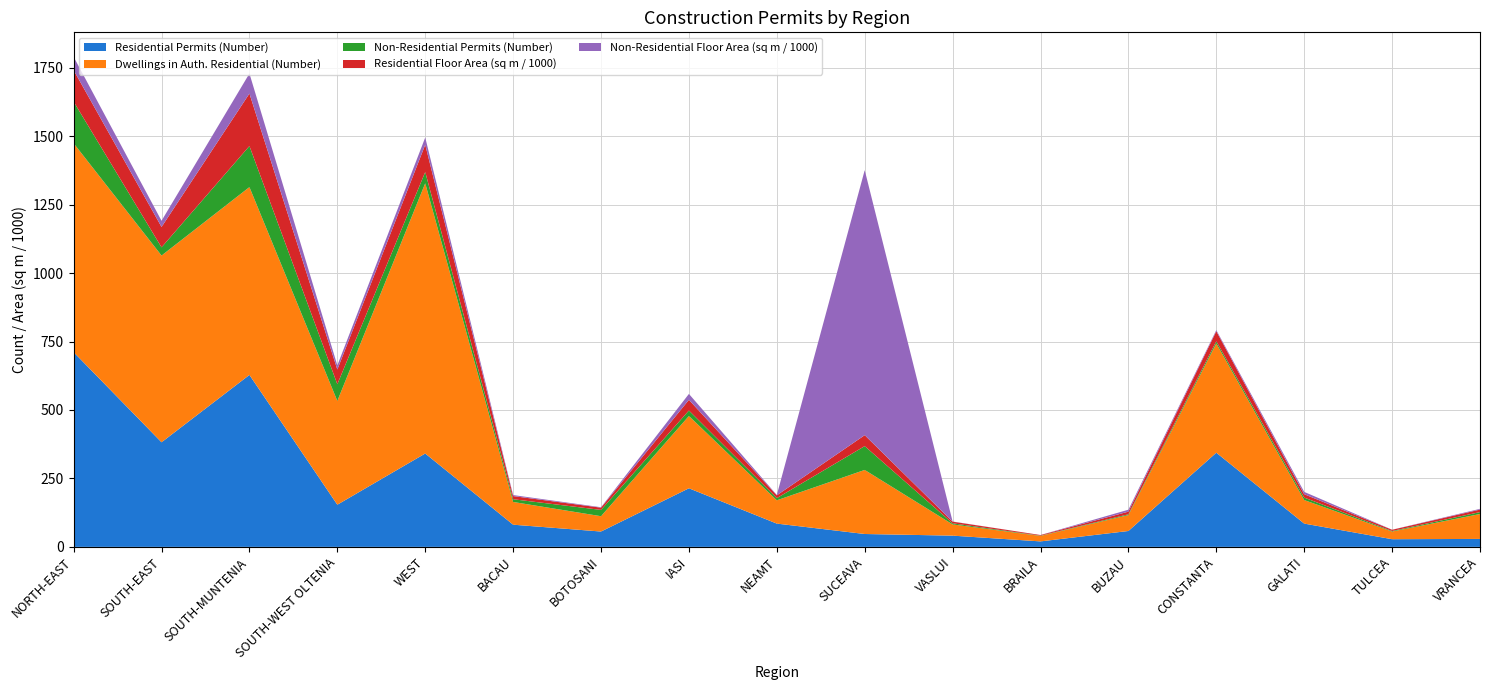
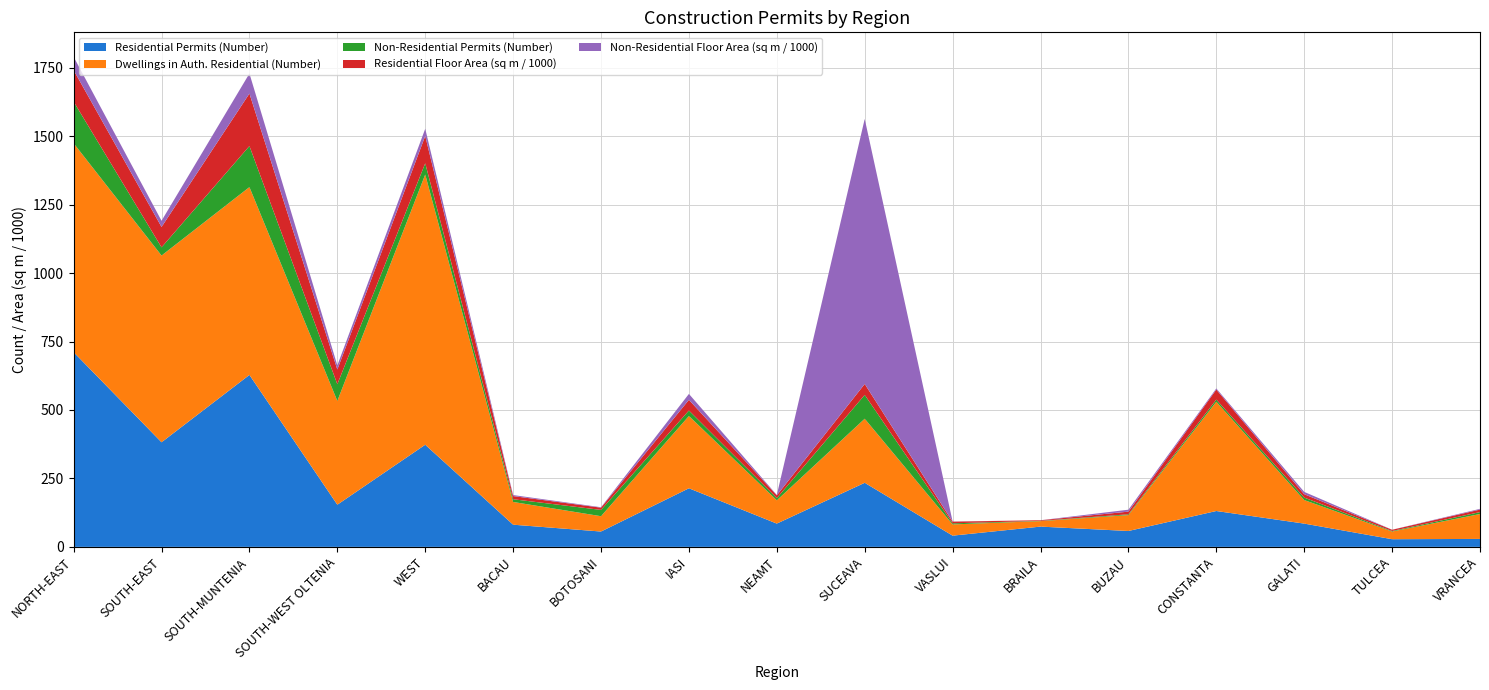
  {
    "Residential Permits (Number)": {
-     "WEST": 340,
-     "SUCEAVA": 50,
-     "BRAILA": 20,
-     "CONSTANTA": 340
+     "WEST": 370,
+     "SUCEAVA": 230,
+     "BRAILA": 70,
+     "CONSTANTA": 130
    },
    "Non-Residential Floor Area (sq m / 1000)": {
      "NORTH-EAST": 50,
      "SOUTH-EAST": 20,
      "SOUTH-WEST OLTENIA": 20,
      "WEST": 30,
      "IASI": 20,
      "SUCEAVA": 970
    }
  }
